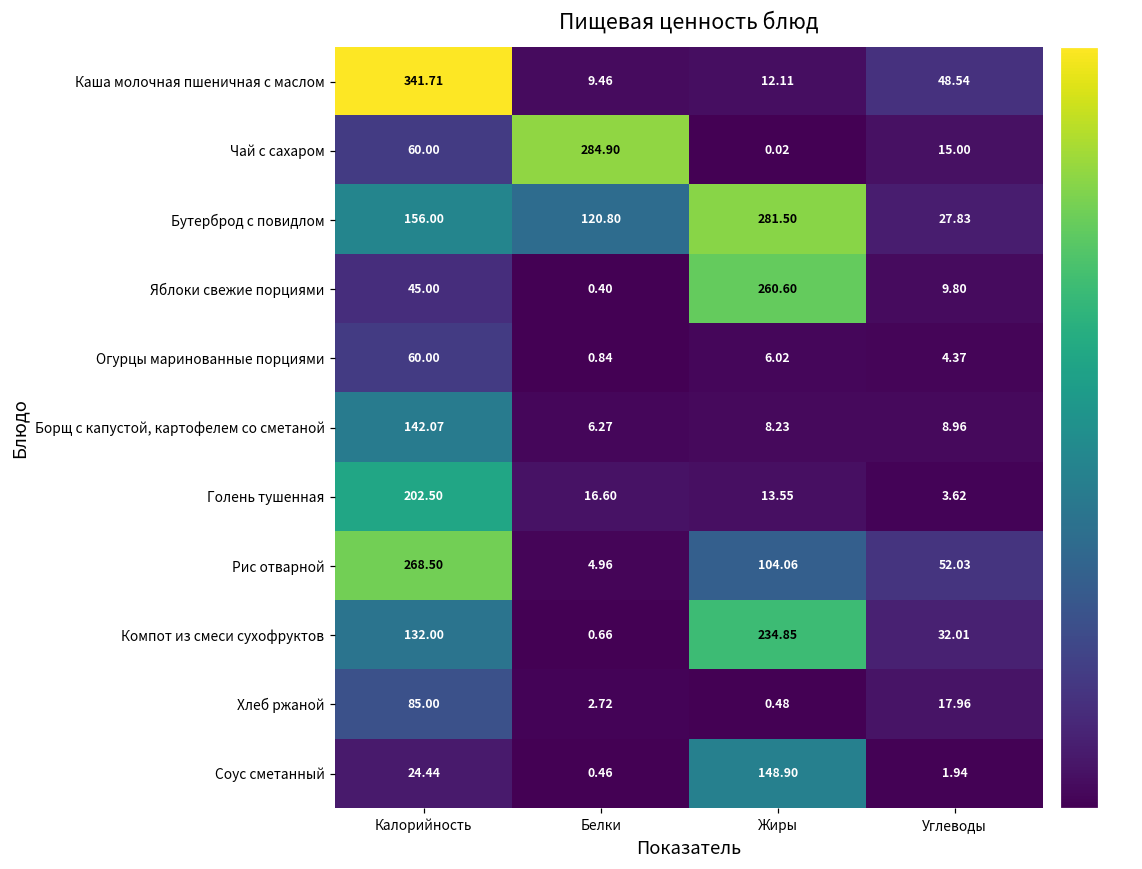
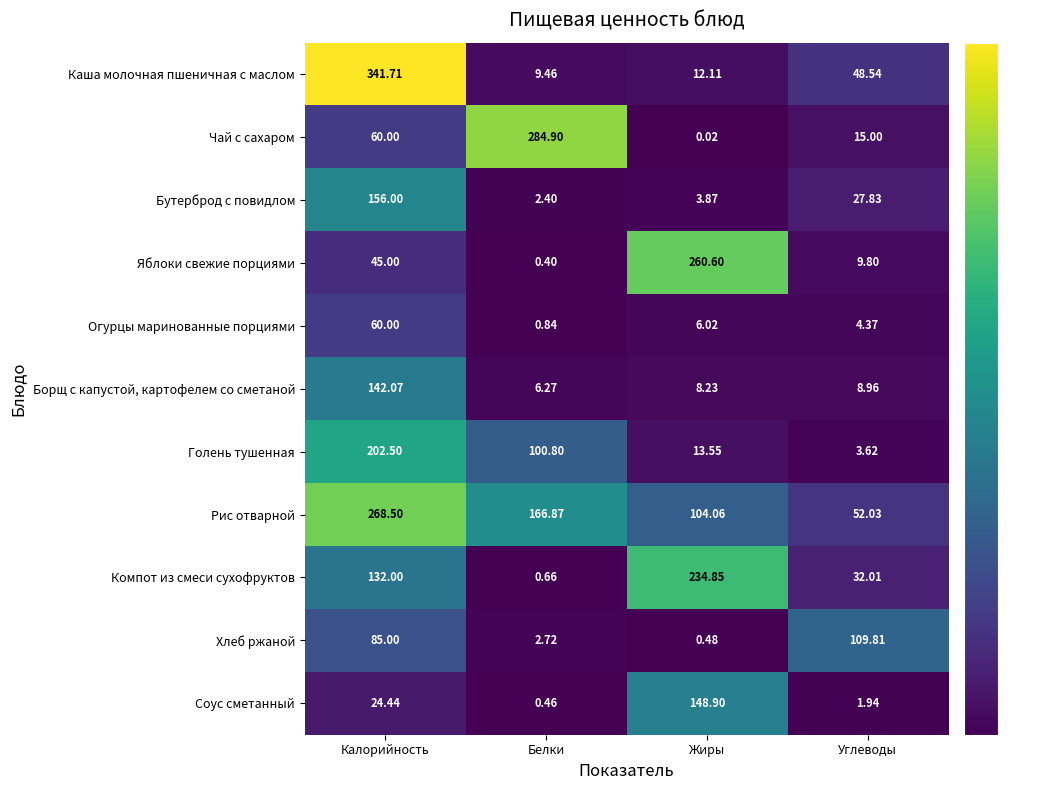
  {
    "Каша молочная пшеничная с маслом": {
      "Калорийность": 341.71,
      "Белки": 9.46,
      "Жиры": 12.11,
      "Углеводы": 48.54
    },
    "Чай с сахаром": {
      "Калорийность": 60.00,
      "Белки": 284.90,
      "Жиры": 0.02,
      "Углеводы": 15.00
    },
    "Бутерброд с повидлом": {
      "Калорийность": 156.00,
-     "Белки": 120.80,
-     "Жиры": 281.50,
+     "Белки": 2.40,
+     "Жиры": 3.87,
      "Углеводы": 27.83
    },
    "Яблоки свежие порциями": {
      "Калорийность": 45.00,
      "Белки": 0.40,
      "Жиры": 260.60,
      "Углеводы": 9.80
    },
    "Огурцы маринованные порциями": {
      "Калорийность": 60.00,
      "Белки": 0.84,
      "Жиры": 6.02,
      "Углеводы": 4.37
    },
    "Борщ с капустой, картофелем со сметаной": {
      "Калорийность": 142.07,
      "Белки": 6.27,
      "Жиры": 8.23,
      "Углеводы": 8.96
    },
    "Голень тушенная": {
      "Калорийность": 202.50,
-     "Белки": 16.60,
+     "Белки": 100.80,
      "Жиры": 13.55,
      "Углеводы": 3.62
    },
    "Рис отварной": {
      "Калорийность": 268.50,
-     "Белки": 4.96,
+     "Белки": 166.87,
      "Жиры": 104.06,
      "Углеводы": 52.03
    },
    "Компот из смеси сухофруктов": {
      "Калорийность": 132.00,
      "Белки": 0.66,
      "Жиры": 234.85,
      "Углеводы": 32.01
    },
    "Хлеб ржаной": {
      "Калорийность": 85.00,
      "Белки": 2.72,
      "Жиры": 0.48,
-     "Углеводы": 17.96
+     "Углеводы": 109.81
    },
    "Соус сметанный": {
      "Калорийность": 24.44,
      "Белки": 0.46,
      "Жиры": 148.90,
      "Углеводы": 1.94
    }
  }
